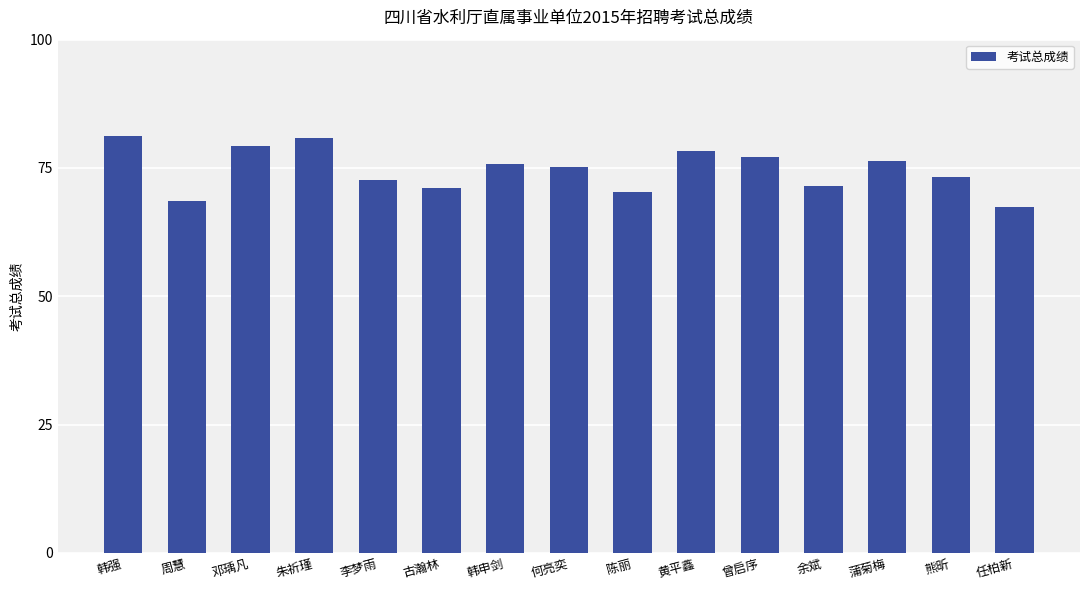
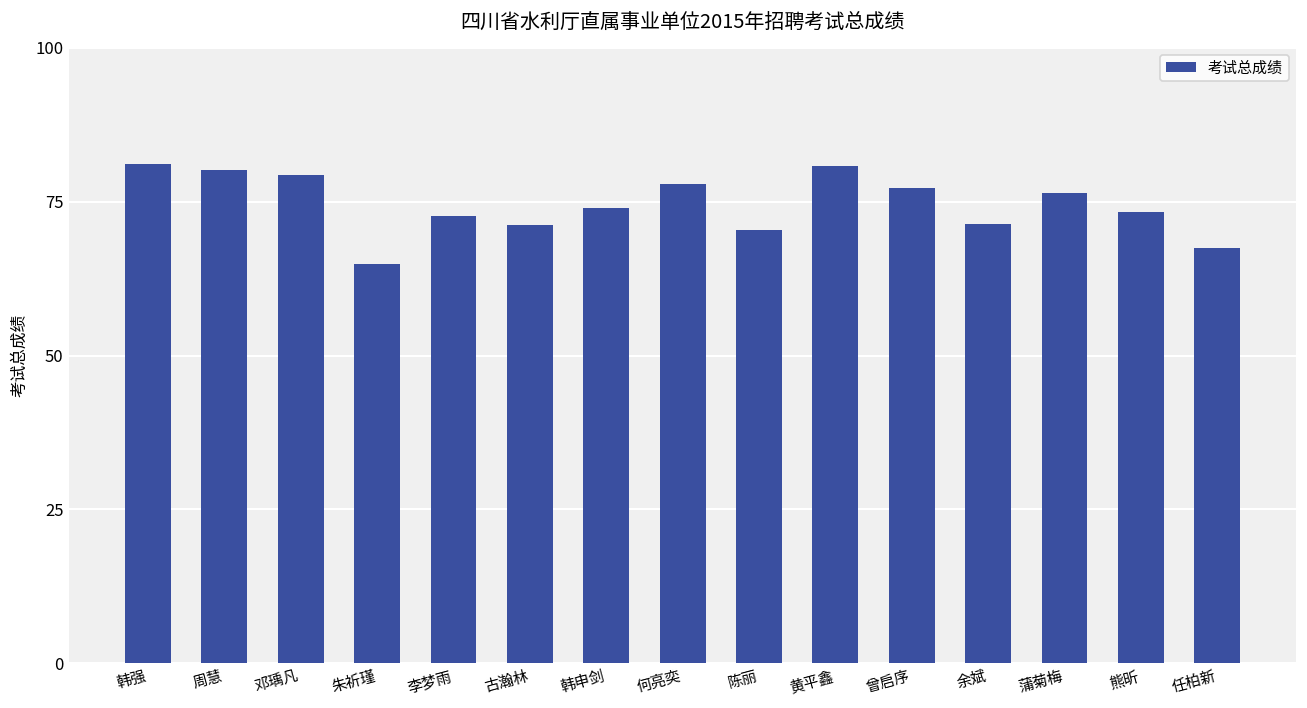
  {
    "韩强": 81,
-   "周慧": 69,
+   "周慧": 80,
    "邓瑀凡": 79,
-   "朱祈瑾": 81,
+   "朱祈瑾": 65,
    "李梦雨": 73,
    "古瀚林": 71,
-   "韩申剑": 76,
-   "何亮奕": 75,
+   "韩申剑": 74,
+   "何亮奕": 78,
    "陈丽": 70,
-   "黄平鑫": 78,
+   "黄平鑫": 81,
    "曾启序": 77,
    "余斌": 71,
    "蒲菊梅": 76,
    "熊昕": 73,
    "任柏新": 67
  }
